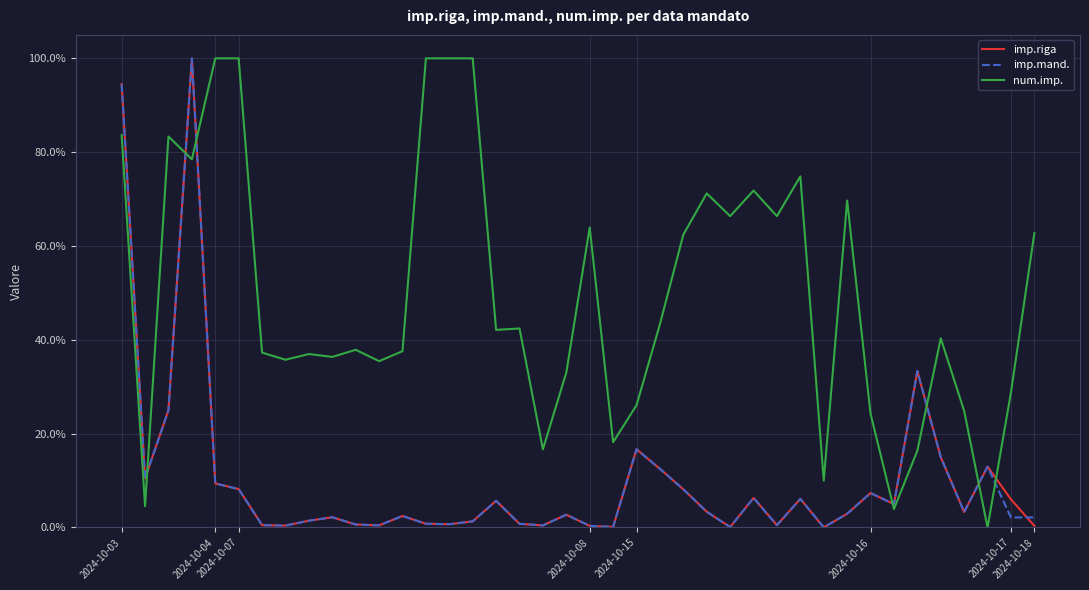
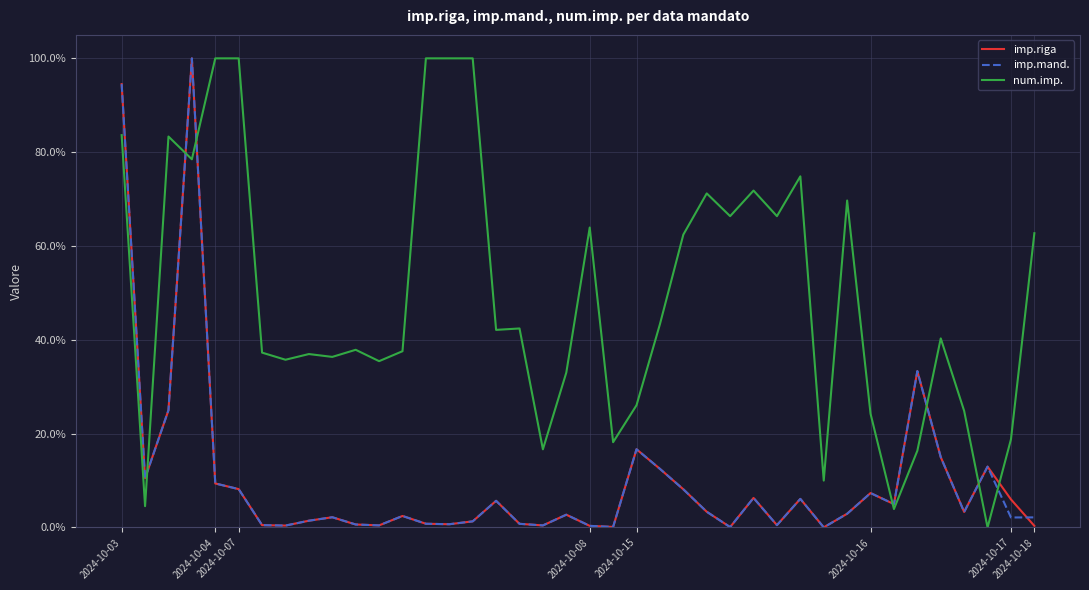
  {
    "imp.riga": {
      "2024-10-17": "6%",
      "2024-10-18": "0%"
    },
    "imp.mand.": {
      "2024-10-17": "2%",
      "2024-10-18": "2%"
    },
    "num.imp.": {
      "2024-10-04": "100%",
-     "2024-10-17": "29%",
+     "2024-10-17": "19%",
      "2024-10-18": "63%"
    }
  }
